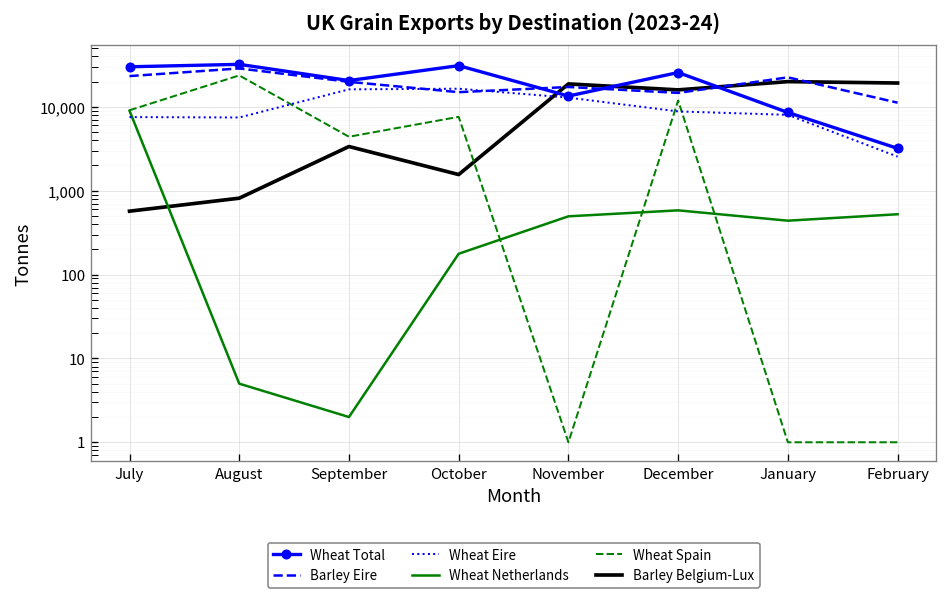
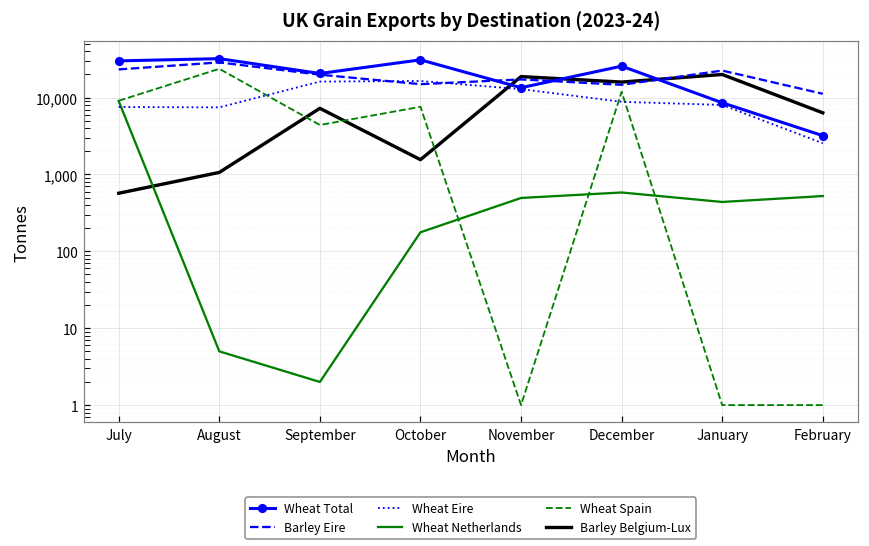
  {
    "Barley Belgium-Lux": {
      "July": "600",
-     "August": "800",
-     "September": "3,000",
+     "August": "1,100",
+     "September": "7,000",
      "October": "1,600",
      "January": "20,000",
-     "February": "19,000"
+     "February": "6,000"
    }
  }
